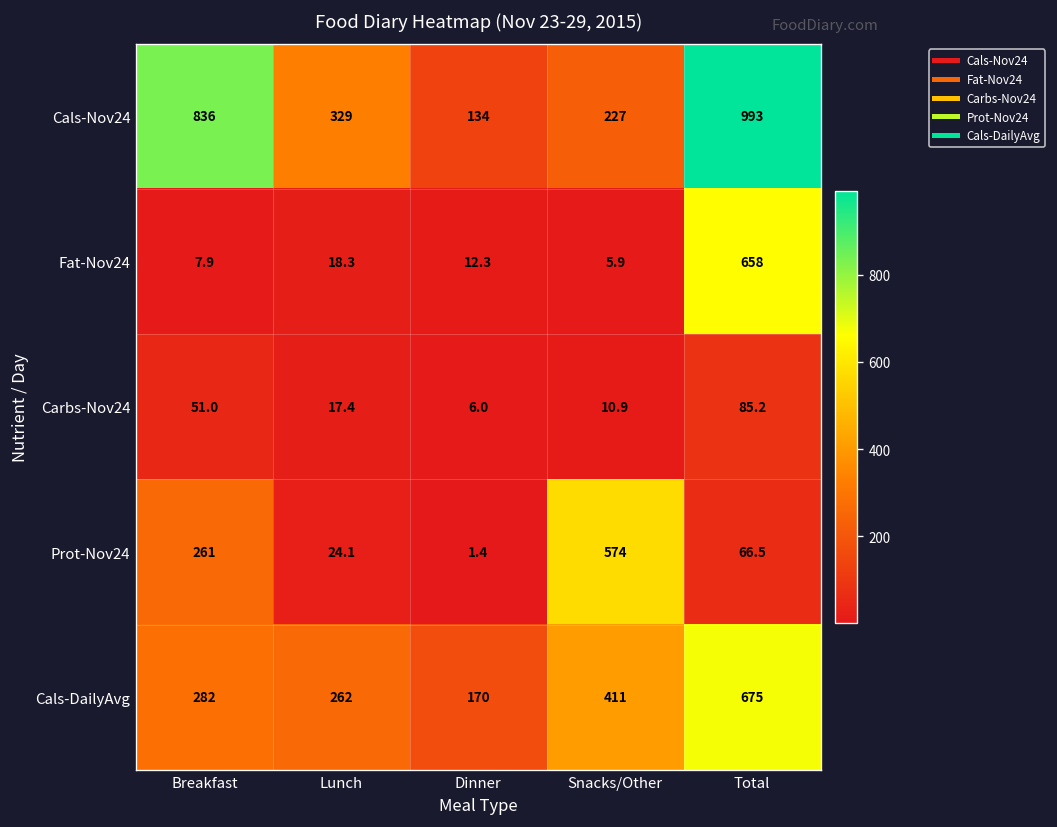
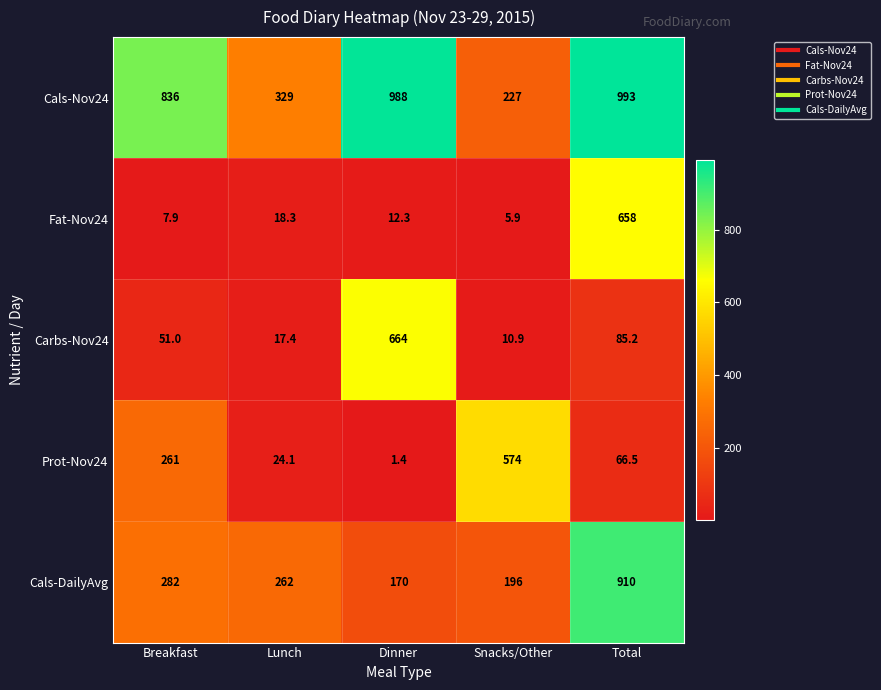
  {
    "Cals-Nov24": {
      "Breakfast": 836,
      "Lunch": 329,
-     "Dinner": 134,
+     "Dinner": 988,
      "Snacks/Other": 227,
      "Total": 993
    },
    "Fat-Nov24": {
      "Breakfast": 7.9,
      "Lunch": 18.3,
      "Dinner": 12.3,
      "Snacks/Other": 5.9,
      "Total": 658
    },
    "Carbs-Nov24": {
      "Breakfast": 51.0,
      "Lunch": 17.4,
-     "Dinner": 6.0,
+     "Dinner": 664,
      "Snacks/Other": 10.9,
      "Total": 85.2
    },
    "Prot-Nov24": {
      "Breakfast": 261,
      "Lunch": 24.1,
      "Dinner": 1.4,
      "Snacks/Other": 574,
      "Total": 66.5
    },
    "Cals-DailyAvg": {
      "Breakfast": 282,
      "Lunch": 262,
      "Dinner": 170,
-     "Snacks/Other": 411,
-     "Total": 675
+     "Snacks/Other": 196,
+     "Total": 910
    }
  }
